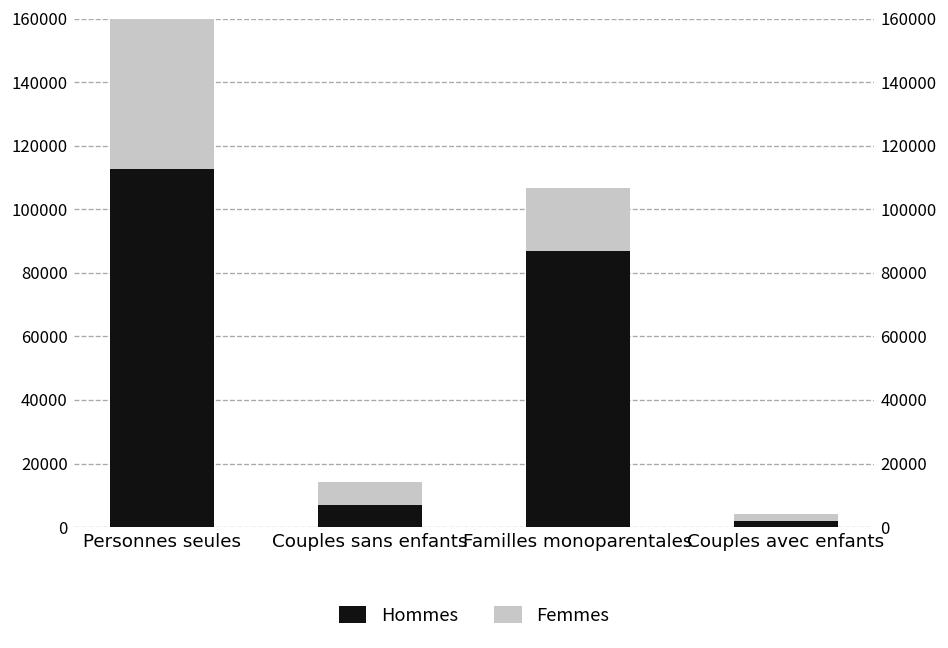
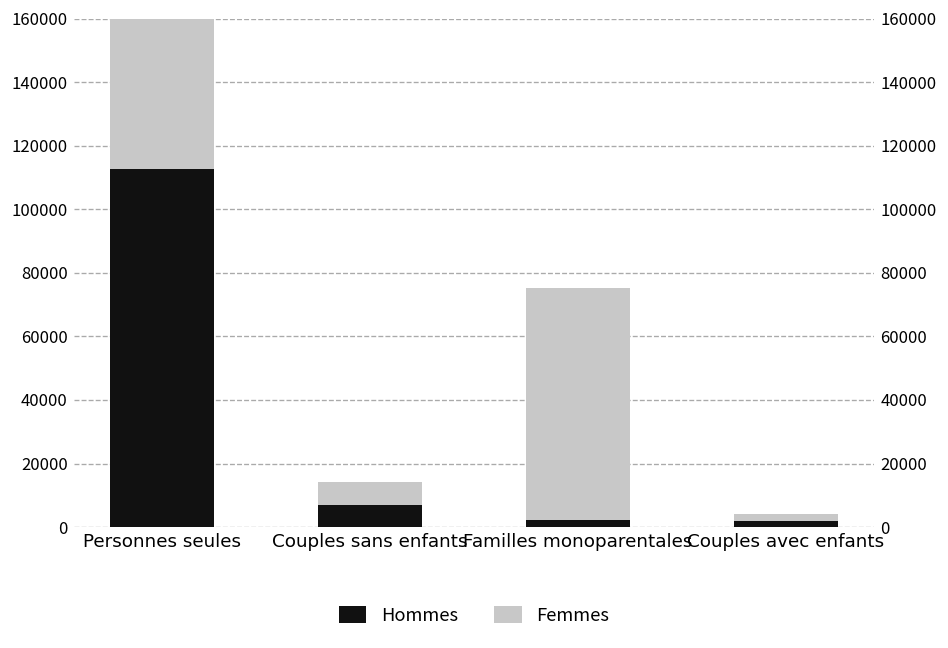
  {
    "Hommes": {
      "Personnes seules": 113000,
      "Couples sans enfants": 7000,
-     "Familles monoparentales": 87000,
+     "Familles monoparentales": 2000,
      "Couples avec enfants": 2000
    },
    "Femmes": {
      "Couples sans enfants": 7000,
-     "Familles monoparentales": 20000,
+     "Familles monoparentales": 73000,
      "Couples avec enfants": 2000
    }
  }
